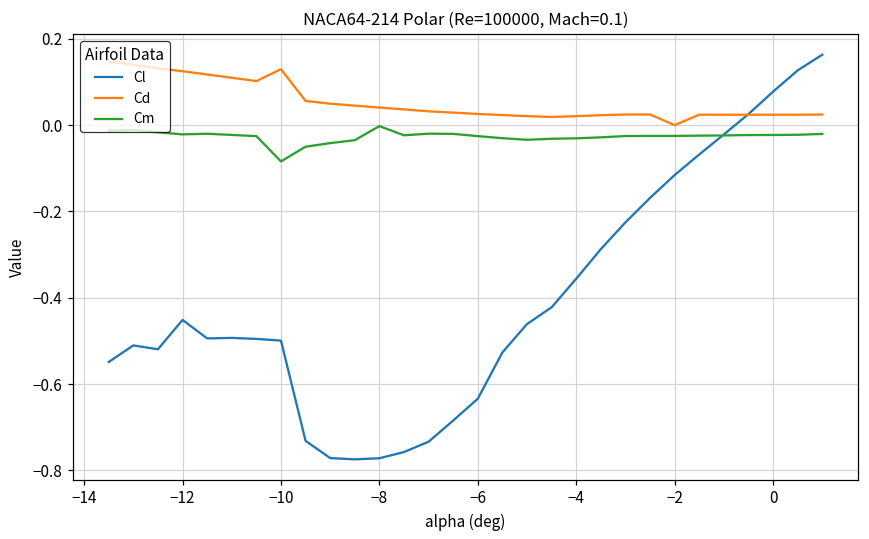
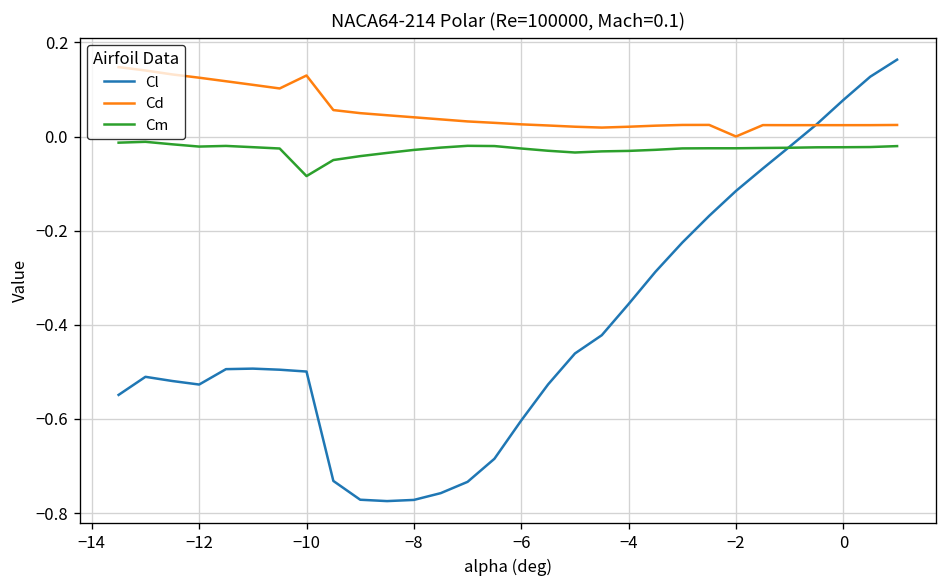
  {
    "Cl": {
-     "−12": -0.45,
+     "−12": -0.53,
      "−10": -0.50,
      "−8": -0.77,
-     "−6": -0.63,
+     "−6": -0.60,
      "−4": -0.36,
      "−2": -0.12,
      "0": 0.08
    },
    "Cd": {
      "−12": 0.13,
      "−10": 0.13,
      "−8": 0.04,
      "−6": 0.03,
      "−4": 0.02,
      "−2": 0.00,
      "0": 0.02
    },
    "Cm": {
      "−12": -0.02,
      "−10": -0.08,
-     "−8": 0.00,
+     "−8": -0.03,
      "−6": -0.03,
      "−4": -0.03,
      "−2": -0.02,
      "0": -0.02
    }
  }
